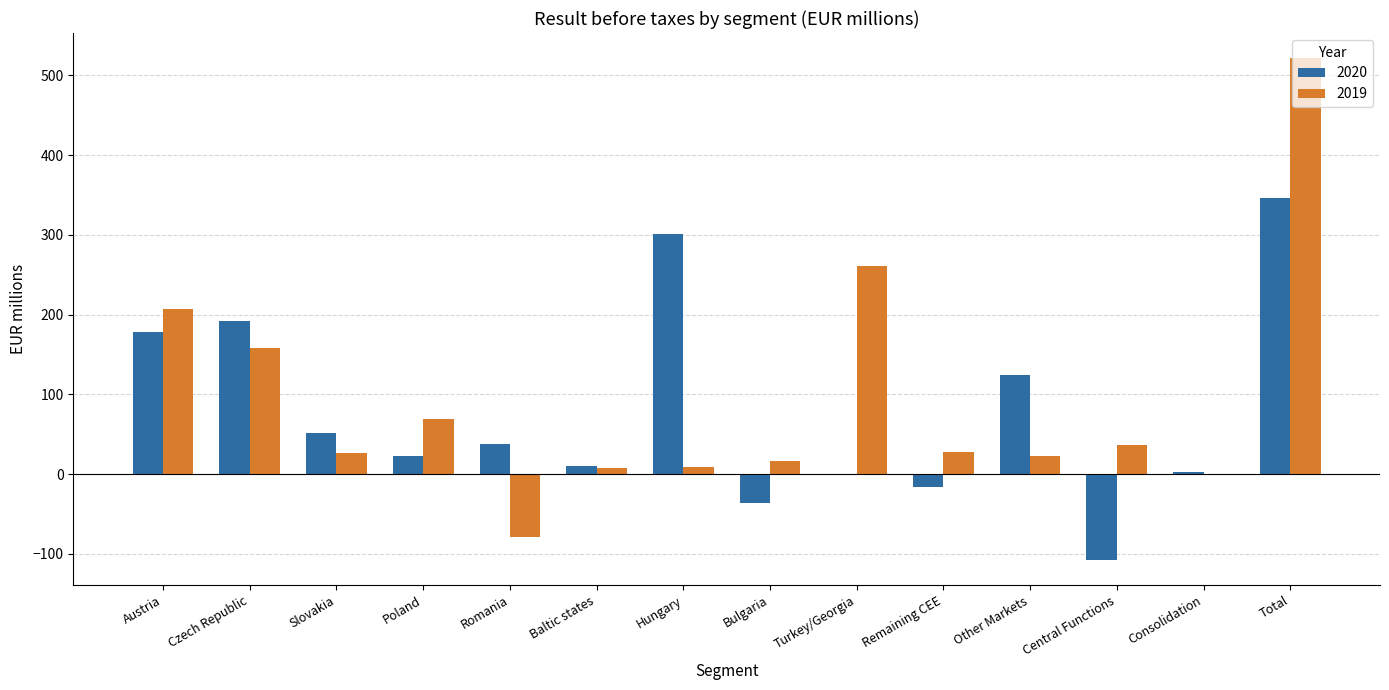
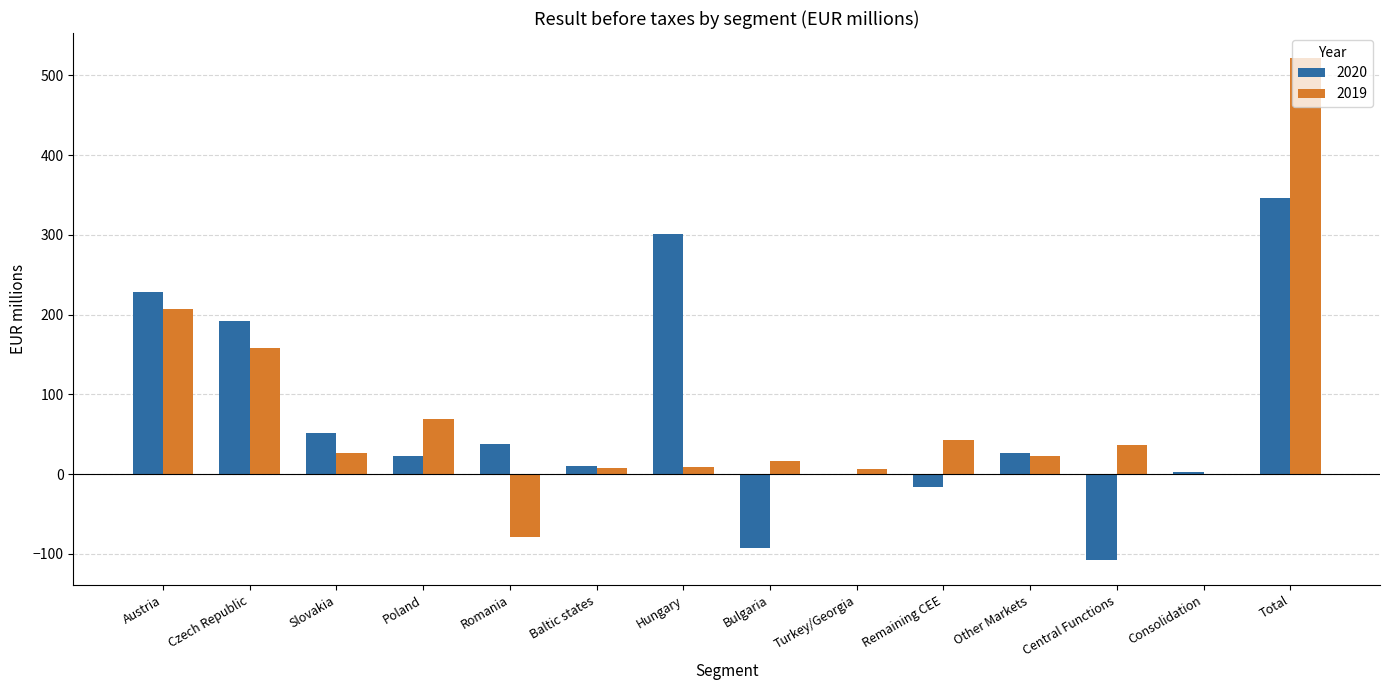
  {
    "2020": {
-     "Austria": 180,
+     "Austria": 230,
      "Czech Republic": 190,
      "Slovakia": 50,
      "Poland": 20,
      "Romania": 40,
      "Baltic states": 10,
      "Hungary": 300,
-     "Bulgaria": -40,
+     "Bulgaria": -90,
      "Remaining CEE": -20,
-     "Other Markets": 120,
+     "Other Markets": 30,
      "Central Functions": -110,
      "Total": 350
    },
    "2019": {
      "Austria": 210,
      "Czech Republic": 160,
      "Slovakia": 30,
      "Poland": 70,
      "Romania": -80,
      "Baltic states": 10,
      "Hungary": 10,
      "Bulgaria": 20,
-     "Turkey/Georgia": 260,
-     "Remaining CEE": 30,
+     "Turkey/Georgia": 10,
+     "Remaining CEE": 40,
      "Other Markets": 20,
      "Central Functions": 40
    }
  }
